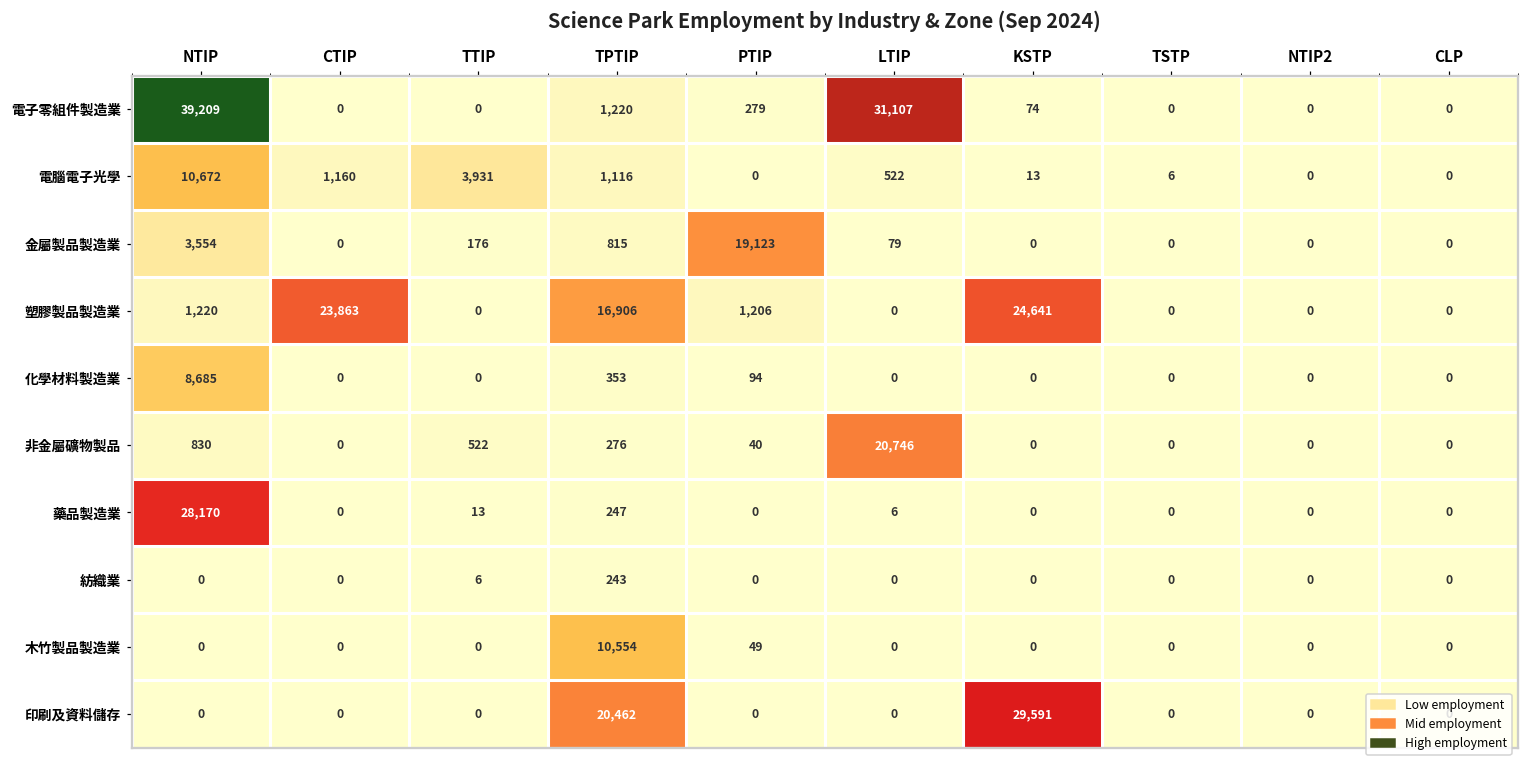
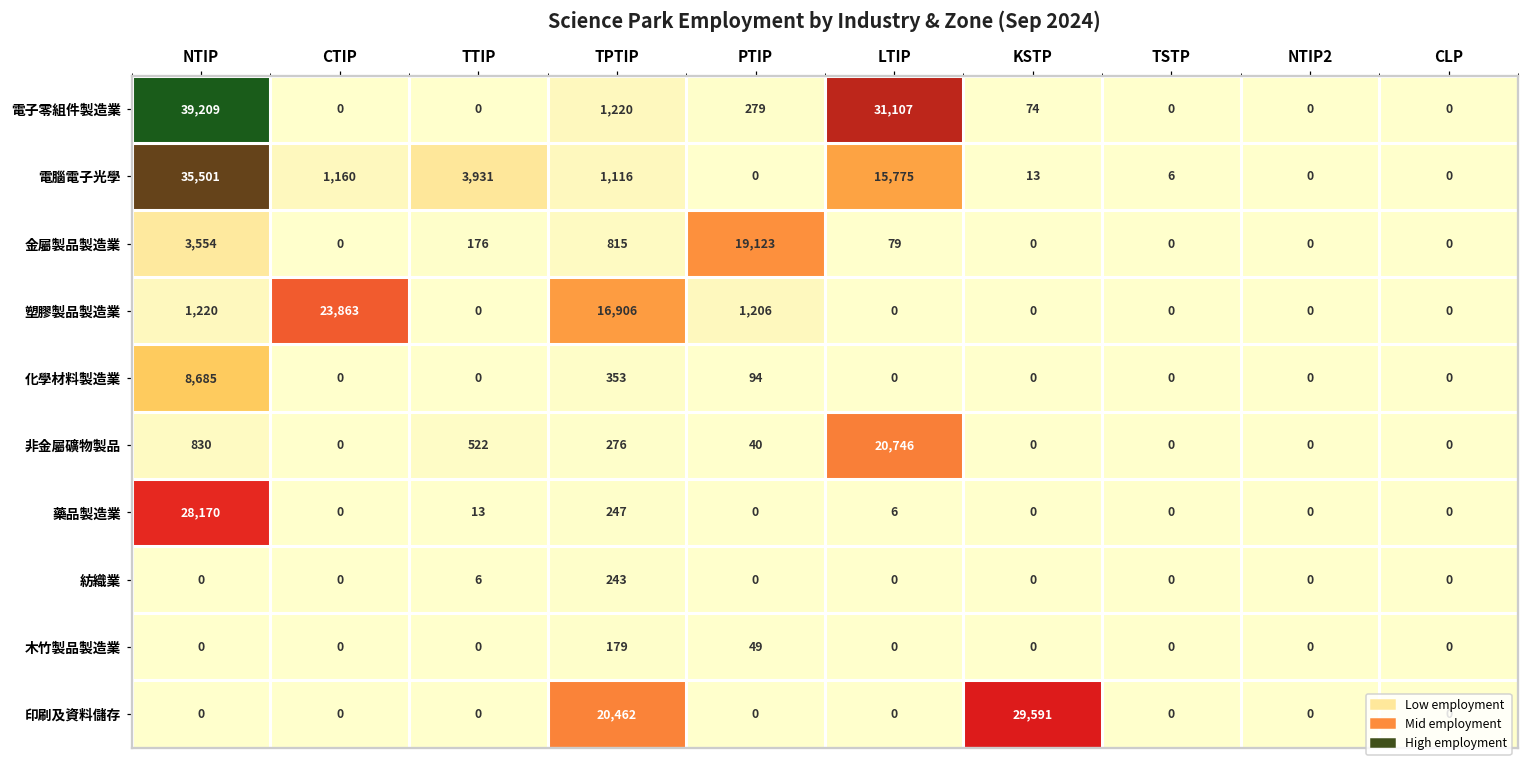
  {
    "電子零組件製造業": {
      "NTIP": "39,209",
      "CTIP": "0",
      "TTIP": "0",
      "TPTIP": "1,220",
      "PTIP": "279",
      "LTIP": "31,107",
      "KSTP": "74",
      "TSTP": "0",
      "NTIP2": "0",
      "CLP": "0"
    },
    "電腦電子光學": {
-     "NTIP": "10,672",
+     "NTIP": "35,501",
      "CTIP": "1,160",
      "TTIP": "3,931",
      "TPTIP": "1,116",
      "PTIP": "0",
-     "LTIP": "522",
+     "LTIP": "15,775",
      "KSTP": "13",
      "TSTP": "6",
      "NTIP2": "0",
      "CLP": "0"
    },
    "金屬製品製造業": {
      "NTIP": "3,554",
      "CTIP": "0",
      "TTIP": "176",
      "TPTIP": "815",
      "PTIP": "19,123",
      "LTIP": "79",
      "KSTP": "0",
      "TSTP": "0",
      "NTIP2": "0",
      "CLP": "0"
    },
    "塑膠製品製造業": {
      "NTIP": "1,220",
      "CTIP": "23,863",
      "TTIP": "0",
      "TPTIP": "16,906",
      "PTIP": "1,206",
      "LTIP": "0",
-     "KSTP": "24,641",
+     "KSTP": "0",
      "TSTP": "0",
      "NTIP2": "0",
      "CLP": "0"
    },
    "化學材料製造業": {
      "NTIP": "8,685",
      "CTIP": "0",
      "TTIP": "0",
      "TPTIP": "353",
      "PTIP": "94",
      "LTIP": "0",
      "KSTP": "0",
      "TSTP": "0",
      "NTIP2": "0",
      "CLP": "0"
    },
    "非金屬礦物製品": {
      "NTIP": "830",
      "CTIP": "0",
      "TTIP": "522",
      "TPTIP": "276",
      "PTIP": "40",
      "LTIP": "20,746",
      "KSTP": "0",
      "TSTP": "0",
      "NTIP2": "0",
      "CLP": "0"
    },
    "藥品製造業": {
      "NTIP": "28,170",
      "CTIP": "0",
      "TTIP": "13",
      "TPTIP": "247",
      "PTIP": "0",
      "LTIP": "6",
      "KSTP": "0",
      "TSTP": "0",
      "NTIP2": "0",
      "CLP": "0"
    },
    "紡織業": {
      "NTIP": "0",
      "CTIP": "0",
      "TTIP": "6",
      "TPTIP": "243",
      "PTIP": "0",
      "LTIP": "0",
      "KSTP": "0",
      "TSTP": "0",
      "NTIP2": "0",
      "CLP": "0"
    },
    "木竹製品製造業": {
      "NTIP": "0",
      "CTIP": "0",
      "TTIP": "0",
-     "TPTIP": "10,554",
+     "TPTIP": "179",
      "PTIP": "49",
      "LTIP": "0",
      "KSTP": "0",
      "TSTP": "0",
      "NTIP2": "0",
      "CLP": "0"
    },
    "印刷及資料儲存": {
      "NTIP": "0",
      "CTIP": "0",
      "TTIP": "0",
      "TPTIP": "20,462",
      "PTIP": "0",
      "LTIP": "0",
      "KSTP": "29,591",
      "TSTP": "0",
      "NTIP2": "0"
    }
  }
